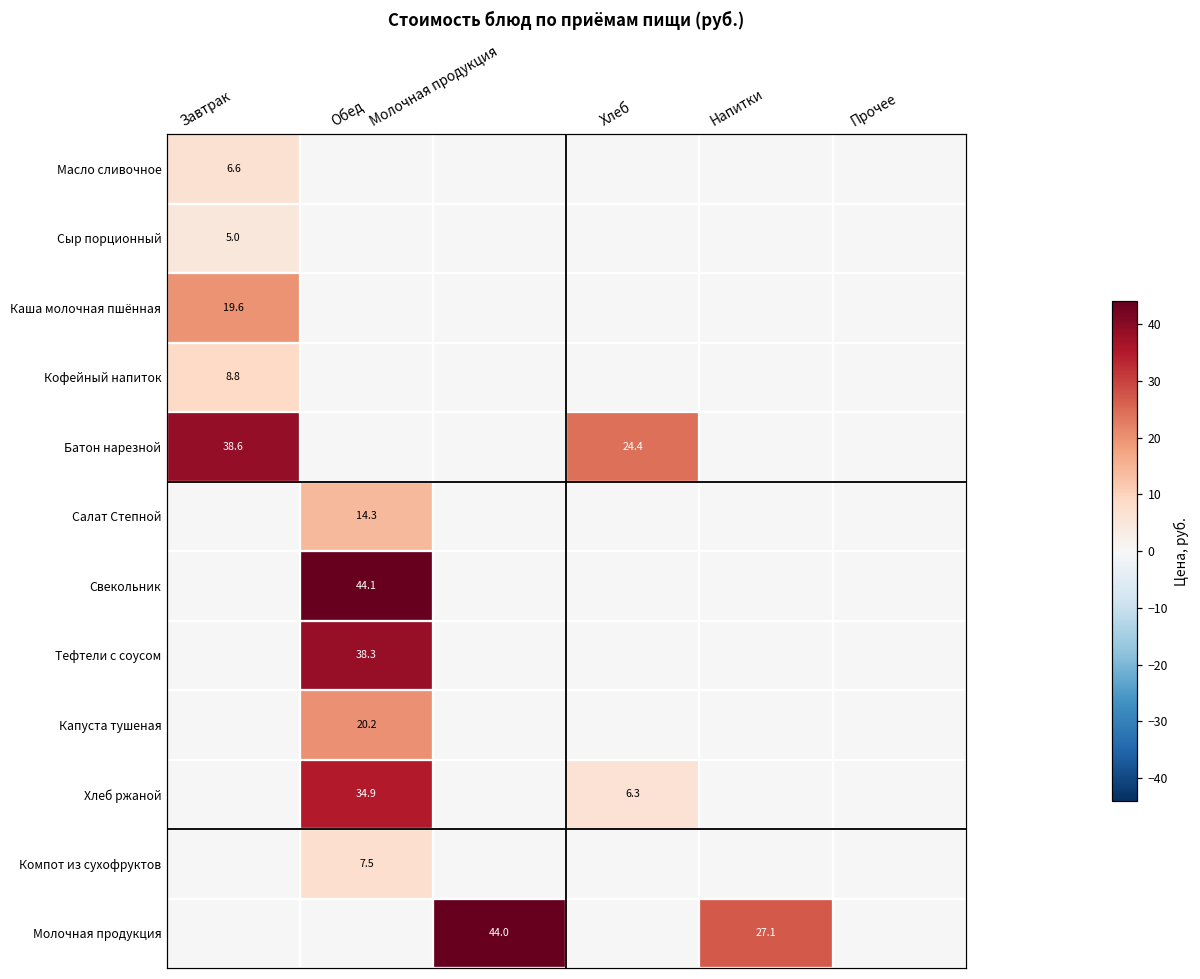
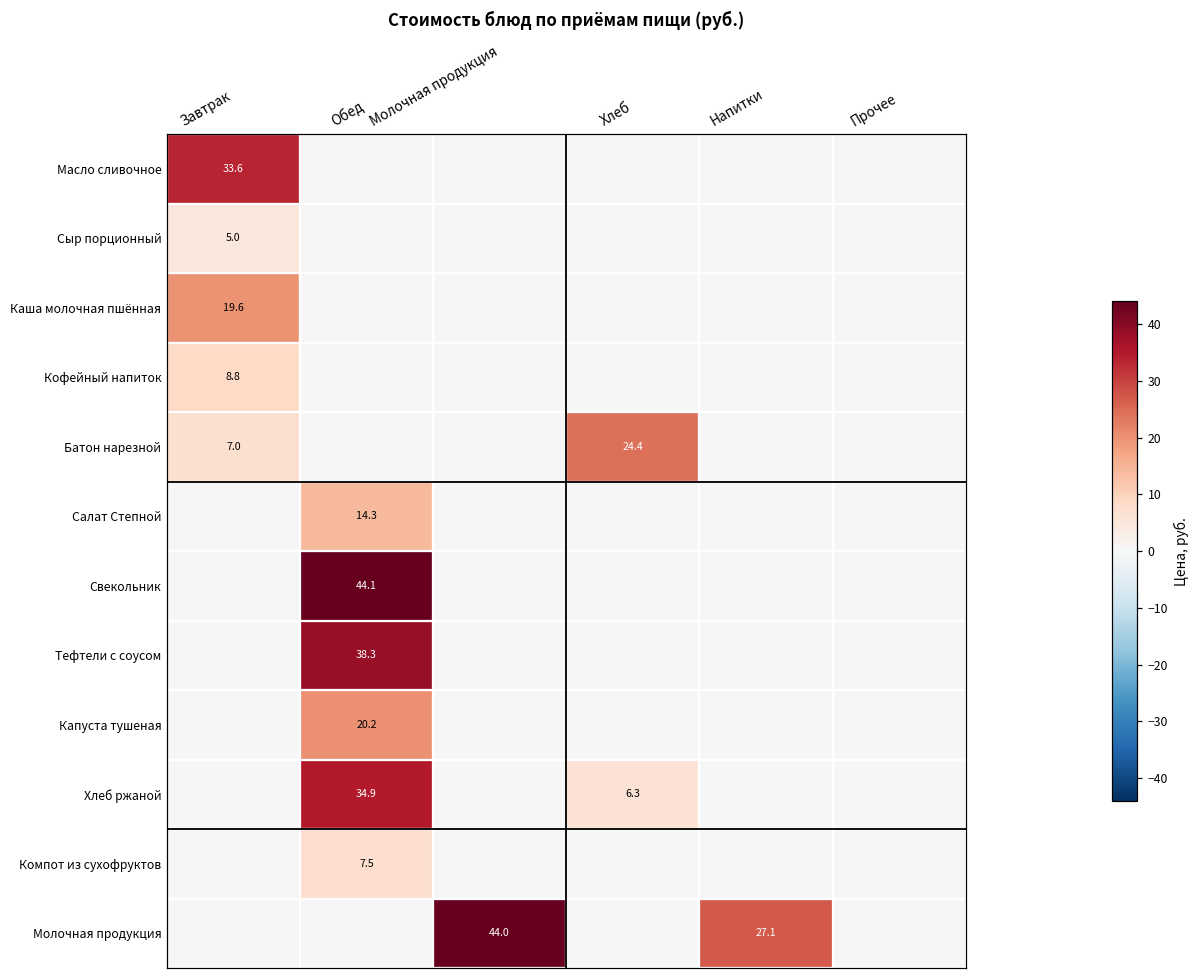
  {
    "Масло сливочное": {
-     "Завтрак": 6.6
+     "Завтрак": 33.6
    },
    "Сыр порционный": {
      "Завтрак": 5.0
    },
    "Каша молочная пшённая": {
      "Завтрак": 19.6
    },
    "Кофейный напиток": {
      "Завтрак": 8.8
    },
    "Батон нарезной": {
-     "Завтрак": 38.6,
+     "Завтрак": 7.0,
      "Хлеб": 24.4
    },
    "Салат Степной": {
      "Обед": 14.3
    },
    "Свекольник": {
      "Обед": 44.1
    },
    "Тефтели с соусом": {
      "Обед": 38.3
    },
    "Капуста тушеная": {
      "Обед": 20.2
    },
    "Хлеб ржаной": {
      "Обед": 34.9,
      "Хлеб": 6.3
    },
    "Компот из сухофруктов": {
      "Обед": 7.5
    },
    "Молочная продукция": {
      "Молочная продукция": 44.0,
      "Напитки": 27.1
    }
  }
